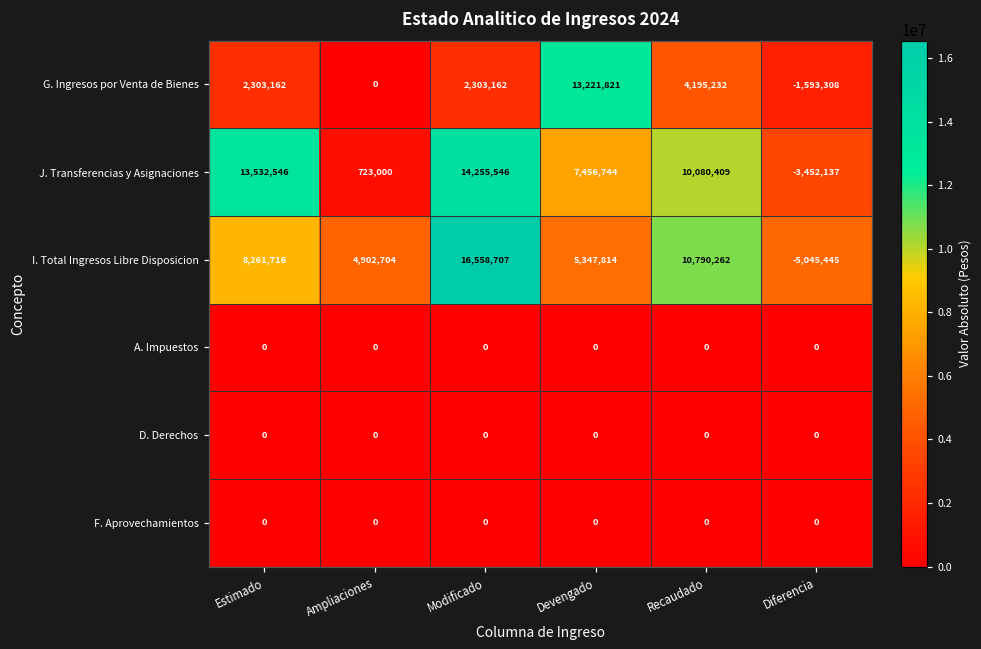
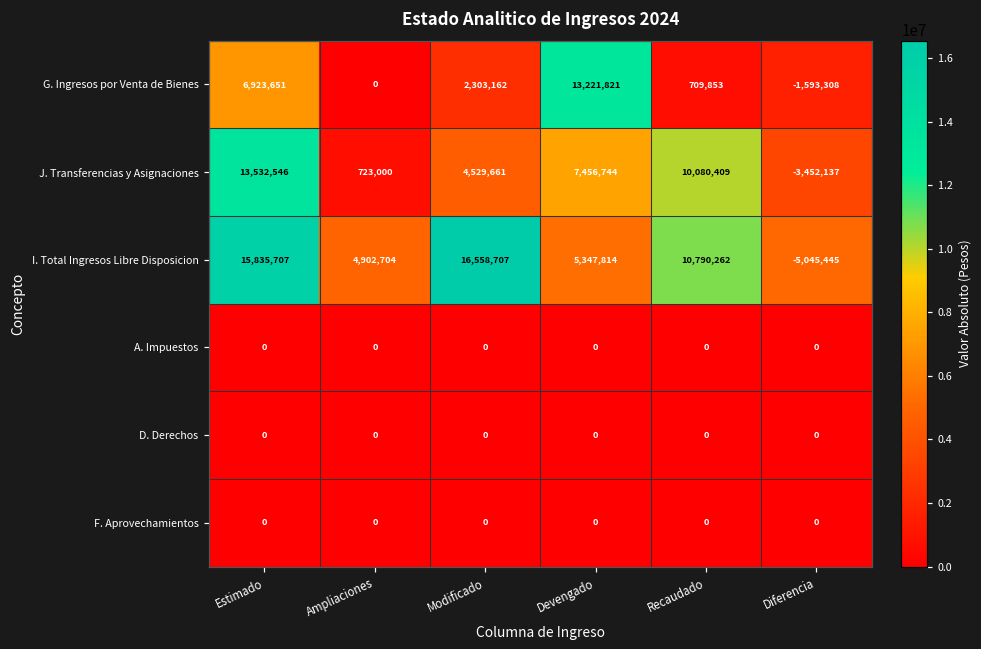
  {
    "G. Ingresos por Venta de Bienes": {
-     "Estimado": "2,303,162",
+     "Estimado": "6,923,651",
      "Ampliaciones": "0",
      "Modificado": "2,303,162",
      "Devengado": "13,221,821",
-     "Recaudado": "4,195,232",
+     "Recaudado": "709,853",
      "Diferencia": "-1,593,308"
    },
    "J. Transferencias y Asignaciones": {
      "Estimado": "13,532,546",
      "Ampliaciones": "723,000",
-     "Modificado": "14,255,546",
+     "Modificado": "4,529,661",
      "Devengado": "7,456,744",
      "Recaudado": "10,080,409",
      "Diferencia": "-3,452,137"
    },
    "I. Total Ingresos Libre Disposicion": {
-     "Estimado": "8,261,716",
+     "Estimado": "15,835,707",
      "Ampliaciones": "4,902,704",
      "Modificado": "16,558,707",
      "Devengado": "5,347,814",
      "Recaudado": "10,790,262",
      "Diferencia": "-5,045,445"
    },
    "A. Impuestos": {
      "Estimado": "0",
      "Ampliaciones": "0",
      "Modificado": "0",
      "Devengado": "0",
      "Recaudado": "0",
      "Diferencia": "0"
    },
    "D. Derechos": {
      "Estimado": "0",
      "Ampliaciones": "0",
      "Modificado": "0",
      "Devengado": "0",
      "Recaudado": "0",
      "Diferencia": "0"
    },
    "F. Aprovechamientos": {
      "Estimado": "0",
      "Ampliaciones": "0",
      "Modificado": "0",
      "Devengado": "0",
      "Recaudado": "0",
      "Diferencia": "0"
    }
  }
